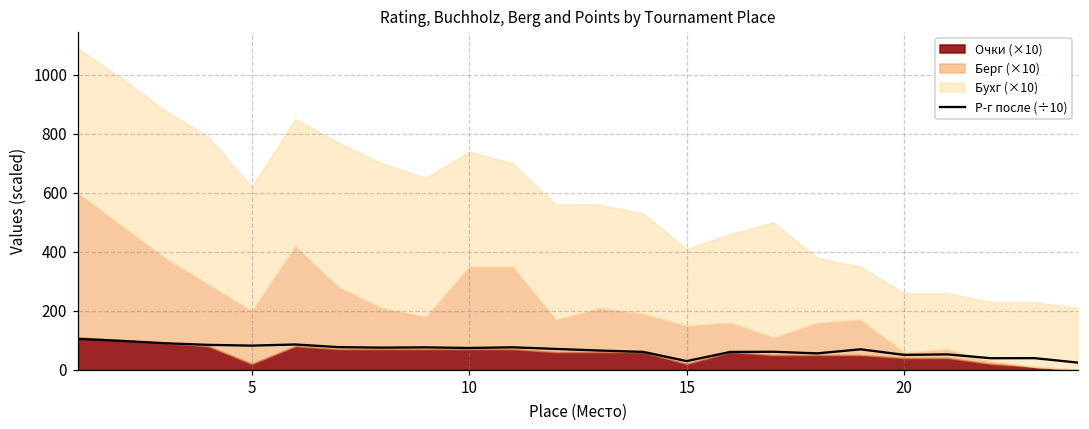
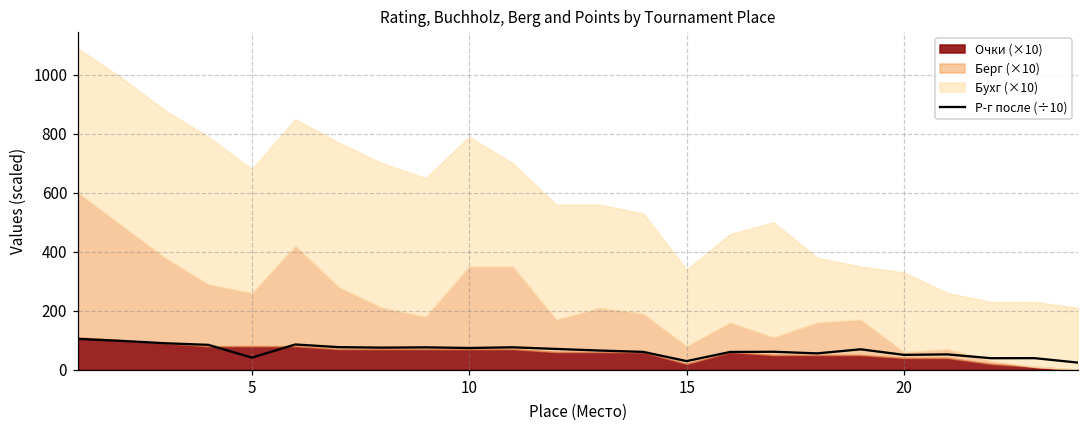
  {
    "Р-г после (÷10)": {
-     "5": 80
+     "5": 40
    },
    "Очки (×10)": {
-     "5": 20,
+     "5": 80,
      "20": 40
    },
    "Берг (×10)": {
      "5": 180,
      "10": 280,
-     "15": 130
+     "15": 60
    },
    "Бухг (×10)": {
      "5": 420,
-     "10": 390,
+     "10": 440,
      "15": 260,
-     "20": 200
+     "20": 270
    }
  }
